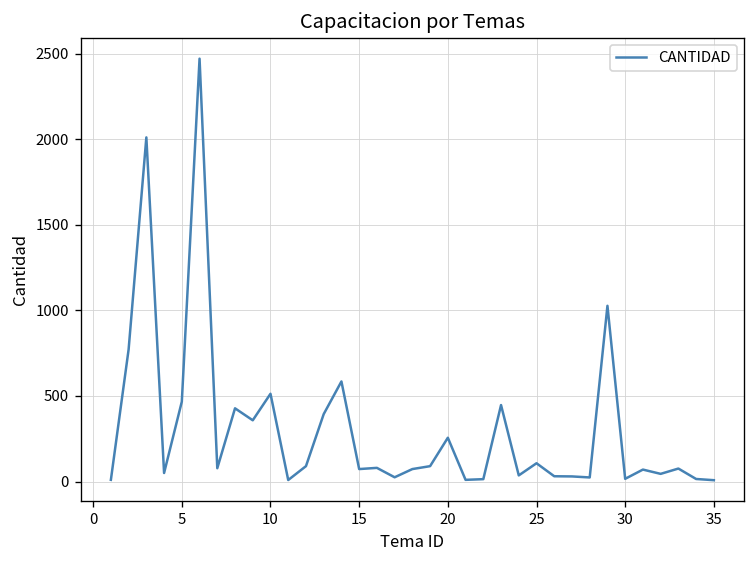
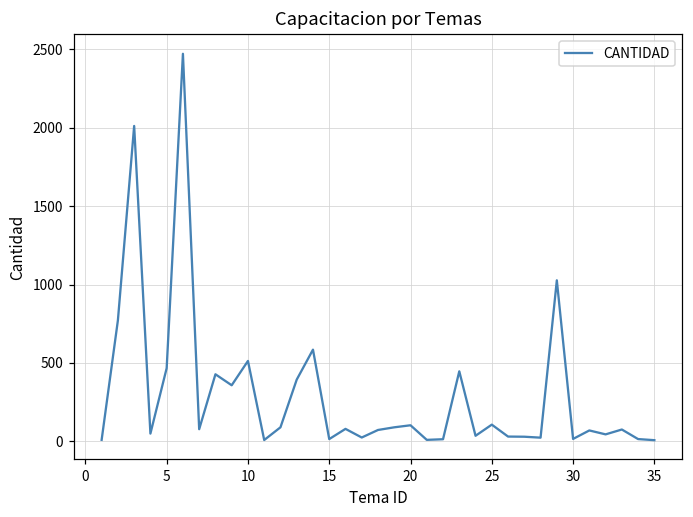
  {
    "5": 470,
    "10": 510,
-   "15": 70,
-   "20": 260,
+   "15": 20,
+   "20": 100,
    "25": 110,
    "30": 20,
    "35": 10
  }
